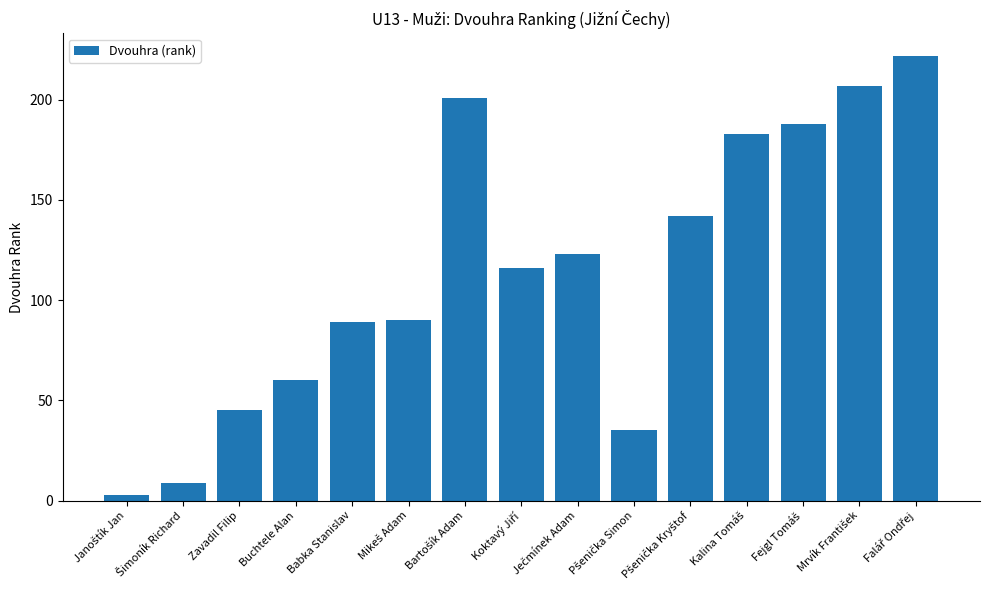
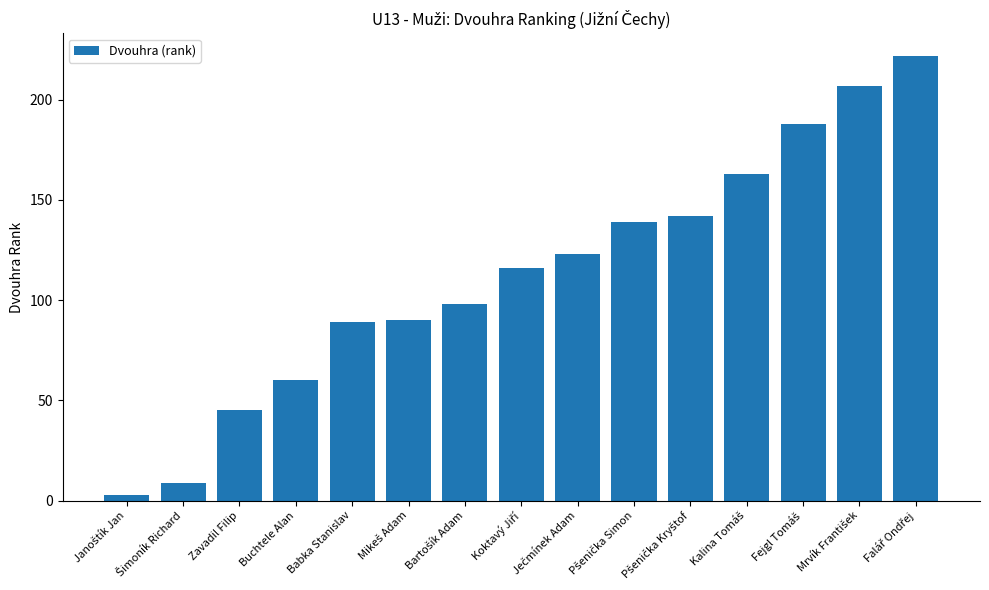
  {
    "Janoštík Jan": 3,
    "Šimoník Richard": 9,
    "Zavadil Filip": 45,
    "Buchtele Alan": 60,
    "Babka Stanislav": 89,
    "Mikeš Adam": 90,
-   "Bartošík Adam": 201,
+   "Bartošík Adam": 98,
    "Koktavý Jiří": 116,
    "Ječmínek Adam": 123,
-   "Pšenička Simon": 35,
+   "Pšenička Simon": 139,
    "Pšenička Kryštof": 142,
-   "Kalina Tomáš": 183,
+   "Kalina Tomáš": 163,
    "Fejgl Tomáš": 188,
    "Mrvík František": 207,
    "Falář Ondřej": 222
  }
